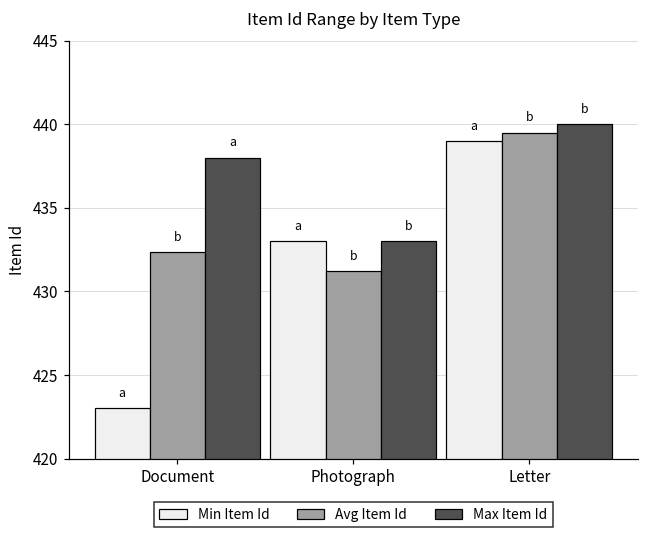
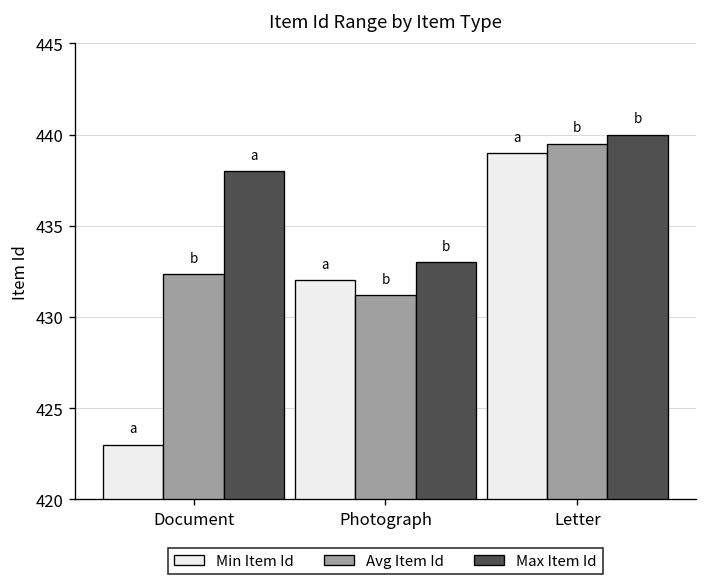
  {
    "Min Item Id": {
      "Document": 423,
-     "Photograph": 433,
+     "Photograph": 432,
      "Letter": 439
    },
    "Avg Item Id": {
      "Document": 432.4,
      "Photograph": 431.2,
      "Letter": 439.5
    },
    "Max Item Id": {
      "Document": 438,
      "Photograph": 433,
      "Letter": 440
    }
  }
